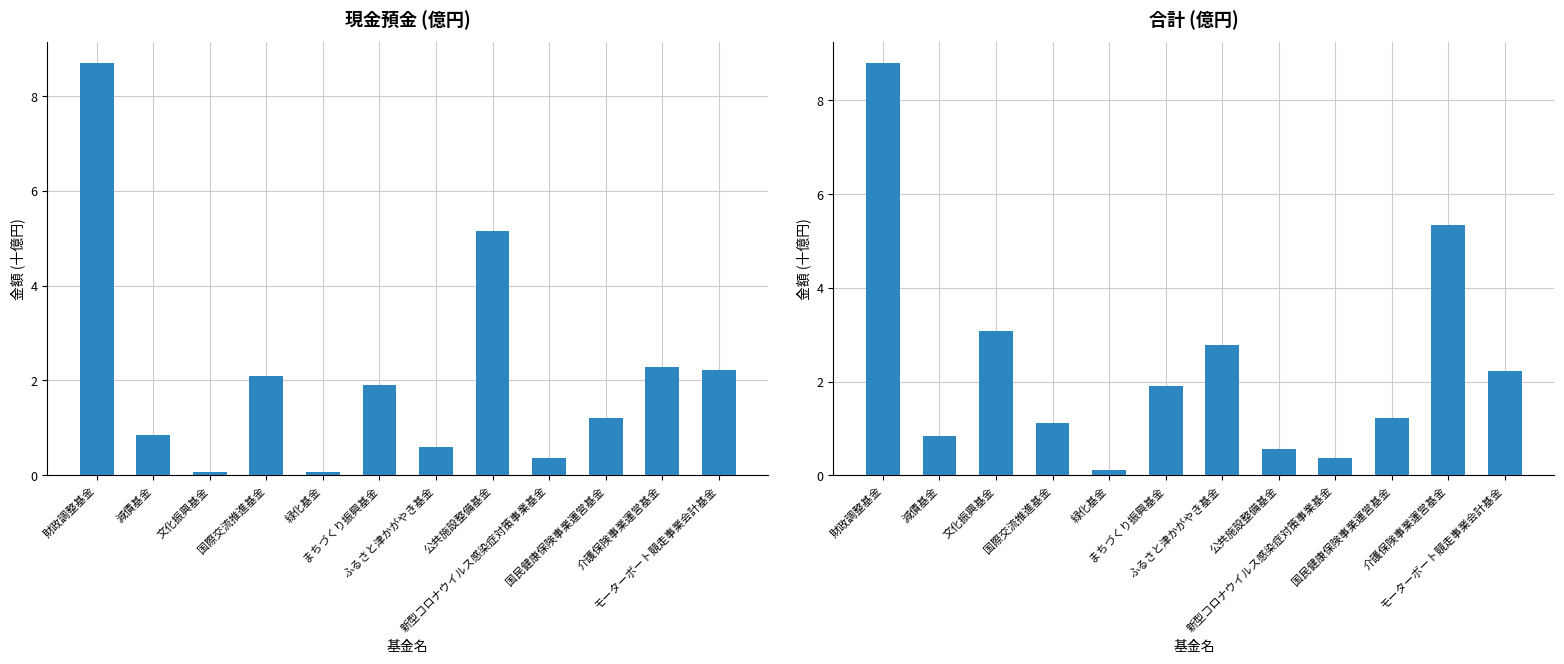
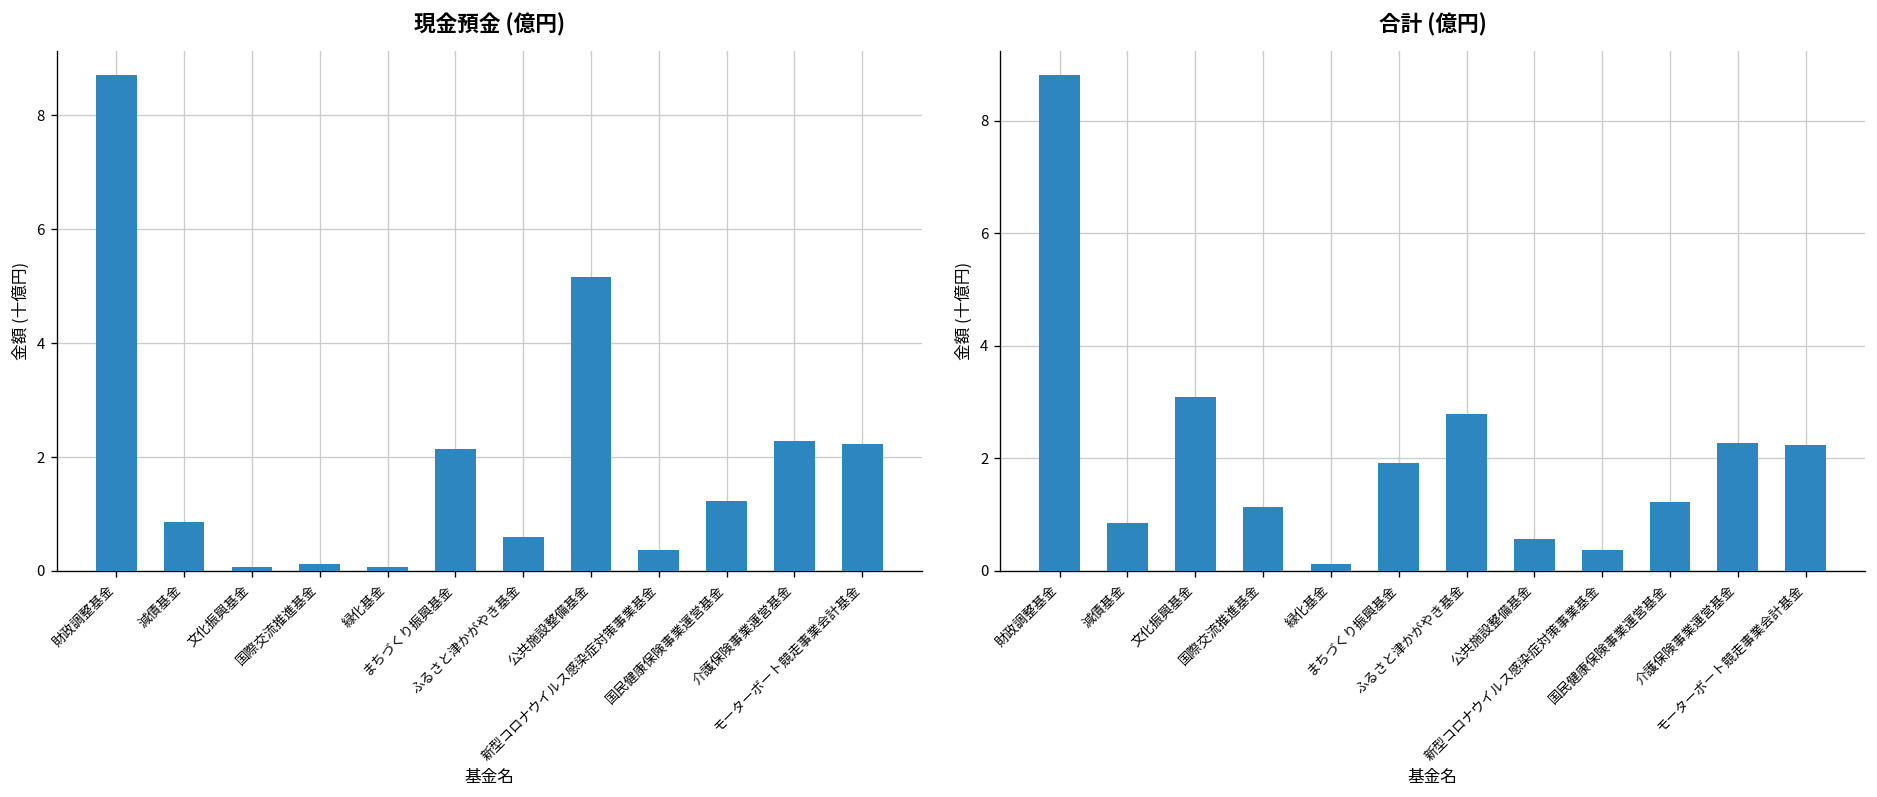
  {
    "現金預金 (億円)": {
      "財政調整基金": 8.7,
      "減債基金": 0.8,
      "文化振興基金": 0.1,
-     "国際交流推進基金": 2.1,
+     "国際交流推進基金": 0.1,
      "緑化基金": 0.1,
-     "まちづくり振興基金": 1.9,
+     "まちづくり振興基金": 2.1,
      "ふるさと津かがやき基金": 0.6,
      "公共施設整備基金": 5.2,
      "新型コロナウイルス感染症対策事業基金": 0.4,
      "国民健康保険事業運営基金": 1.2,
      "介護保険事業運営基金": 2.3,
      "モーターボート競走事業会計基金": 2.2
    },
    "合計 (億円)": {
      "財政調整基金": 8.8,
      "減債基金": 0.8,
      "文化振興基金": 3.1,
      "国際交流推進基金": 1.1,
      "緑化基金": 0.1,
      "まちづくり振興基金": 1.9,
      "ふるさと津かがやき基金": 2.8,
      "公共施設整備基金": 0.6,
      "新型コロナウイルス感染症対策事業基金": 0.4,
      "国民健康保険事業運営基金": 1.2,
-     "介護保険事業運営基金": 5.3,
+     "介護保険事業運営基金": 2.3,
      "モーターボート競走事業会計基金": 2.2
    }
  }
